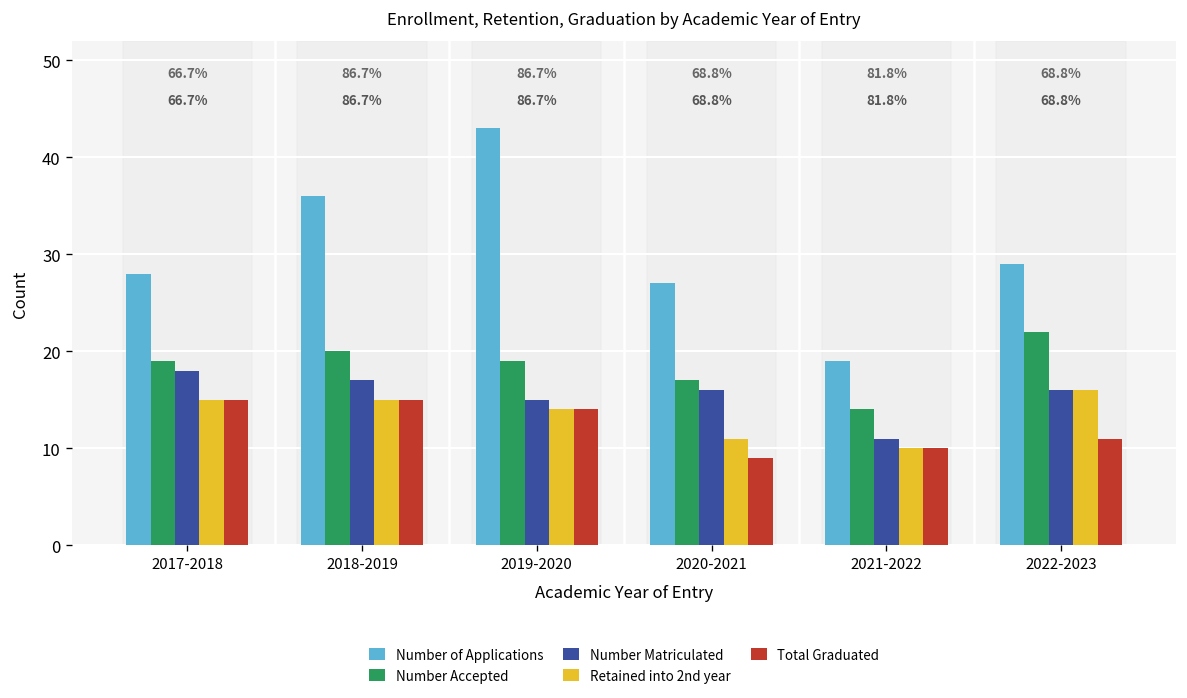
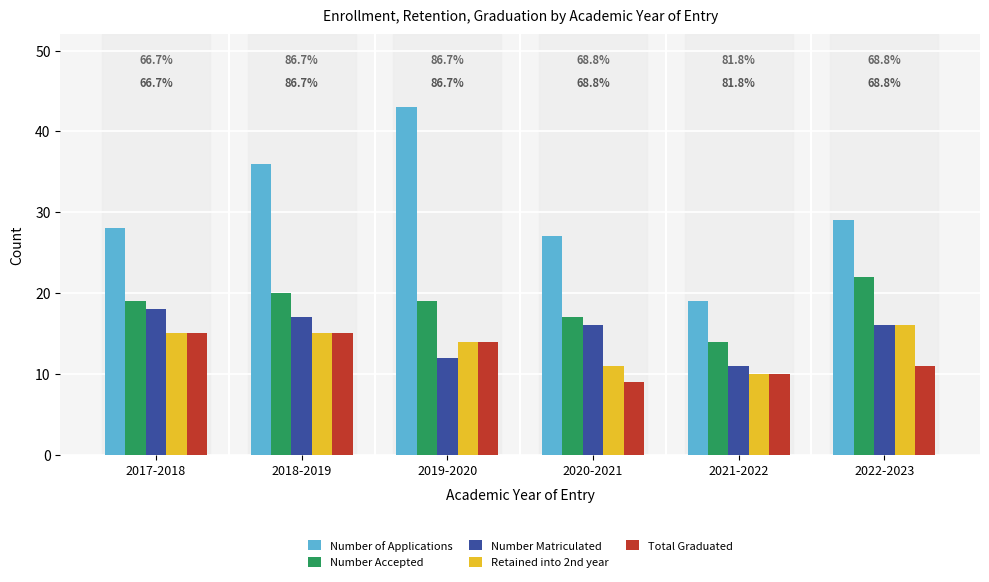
  {
    "Number of Applications": {
      "2017-2018": 28,
      "2018-2019": 36,
      "2019-2020": 43,
      "2020-2021": 27,
      "2021-2022": 19,
      "2022-2023": 29
    },
    "Number Accepted": {
      "2017-2018": 19,
      "2018-2019": 20,
      "2019-2020": 19,
      "2020-2021": 17,
      "2021-2022": 14,
      "2022-2023": 22
    },
    "Number Matriculated": {
      "2017-2018": 18,
      "2018-2019": 17,
-     "2019-2020": 15,
+     "2019-2020": 12,
      "2020-2021": 16,
      "2021-2022": 11,
      "2022-2023": 16
    },
    "Retained into 2nd year": {
      "2017-2018": 15,
      "2018-2019": 15,
      "2019-2020": 14,
      "2020-2021": 11,
      "2021-2022": 10,
      "2022-2023": 16
    },
    "Total Graduated": {
      "2017-2018": 15,
      "2018-2019": 15,
      "2019-2020": 14,
      "2020-2021": 9,
      "2021-2022": 10,
      "2022-2023": 11
    }
  }
